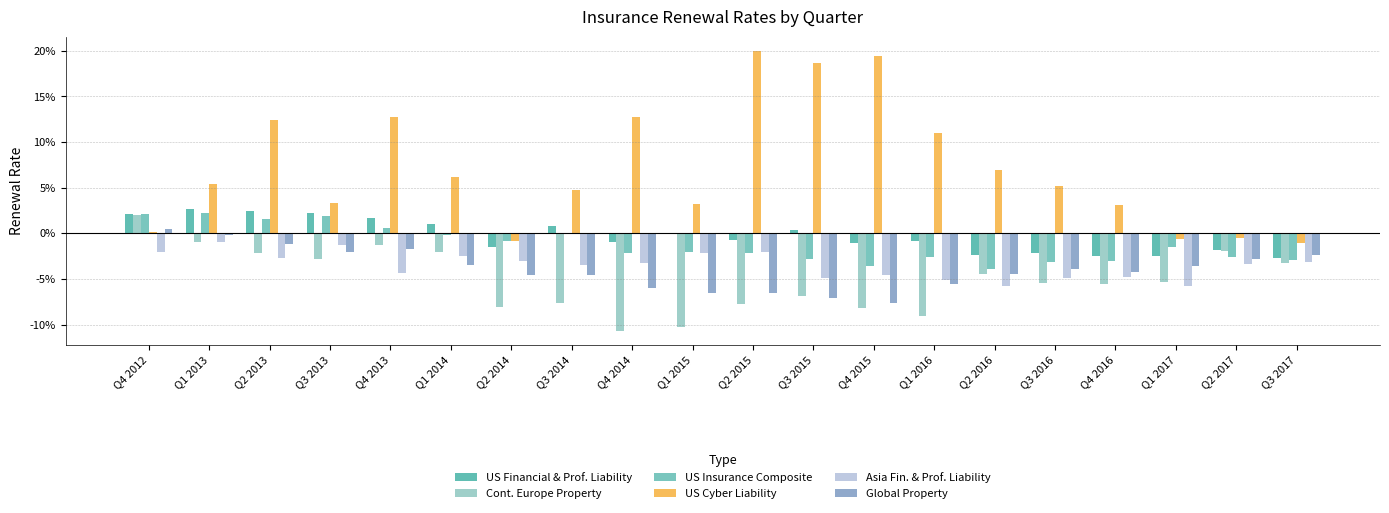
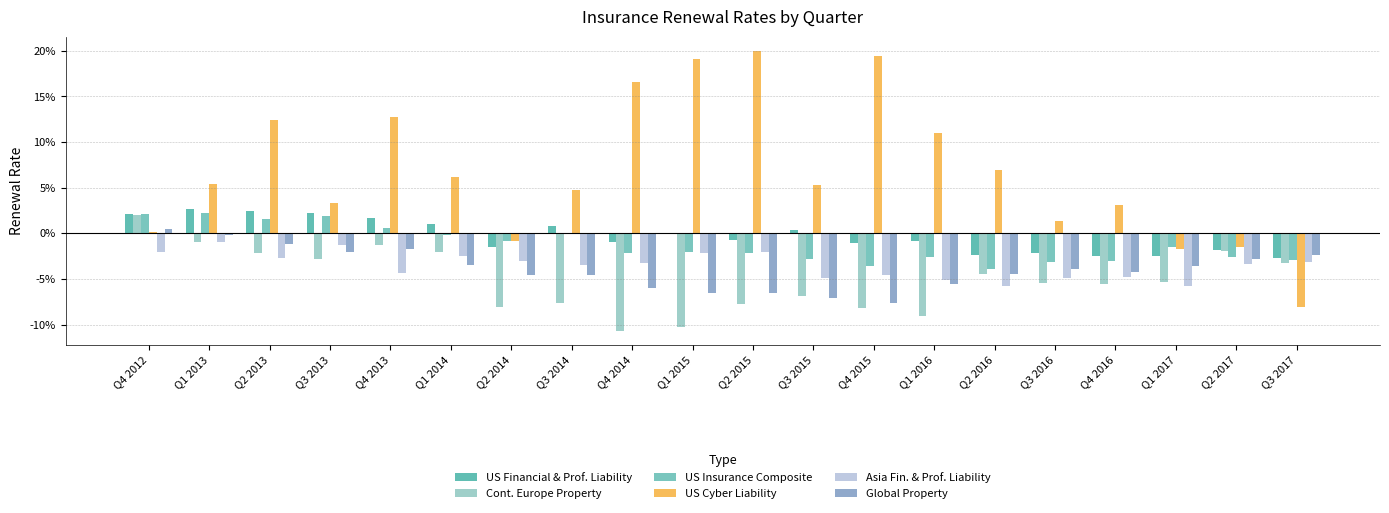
  {
    "US Cyber Liability": {
      "Q1 2013": "5%",
      "Q2 2013": "12%",
      "Q3 2013": "3%",
      "Q4 2013": "13%",
      "Q1 2014": "6%",
      "Q2 2014": "-1%",
      "Q3 2014": "5%",
-     "Q4 2014": "13%",
-     "Q1 2015": "3%",
+     "Q4 2014": "17%",
+     "Q1 2015": "19%",
      "Q2 2015": "20%",
-     "Q3 2015": "19%",
+     "Q3 2015": "5%",
      "Q4 2015": "19%",
      "Q1 2016": "11%",
      "Q2 2016": "7%",
-     "Q3 2016": "5%",
+     "Q3 2016": "1%",
      "Q4 2016": "3%",
-     "Q1 2017": "-1%",
-     "Q2 2017": "-1%",
-     "Q3 2017": "-1%"
+     "Q1 2017": "-2%",
+     "Q2 2017": "-2%",
+     "Q3 2017": "-8%"
    }
  }
